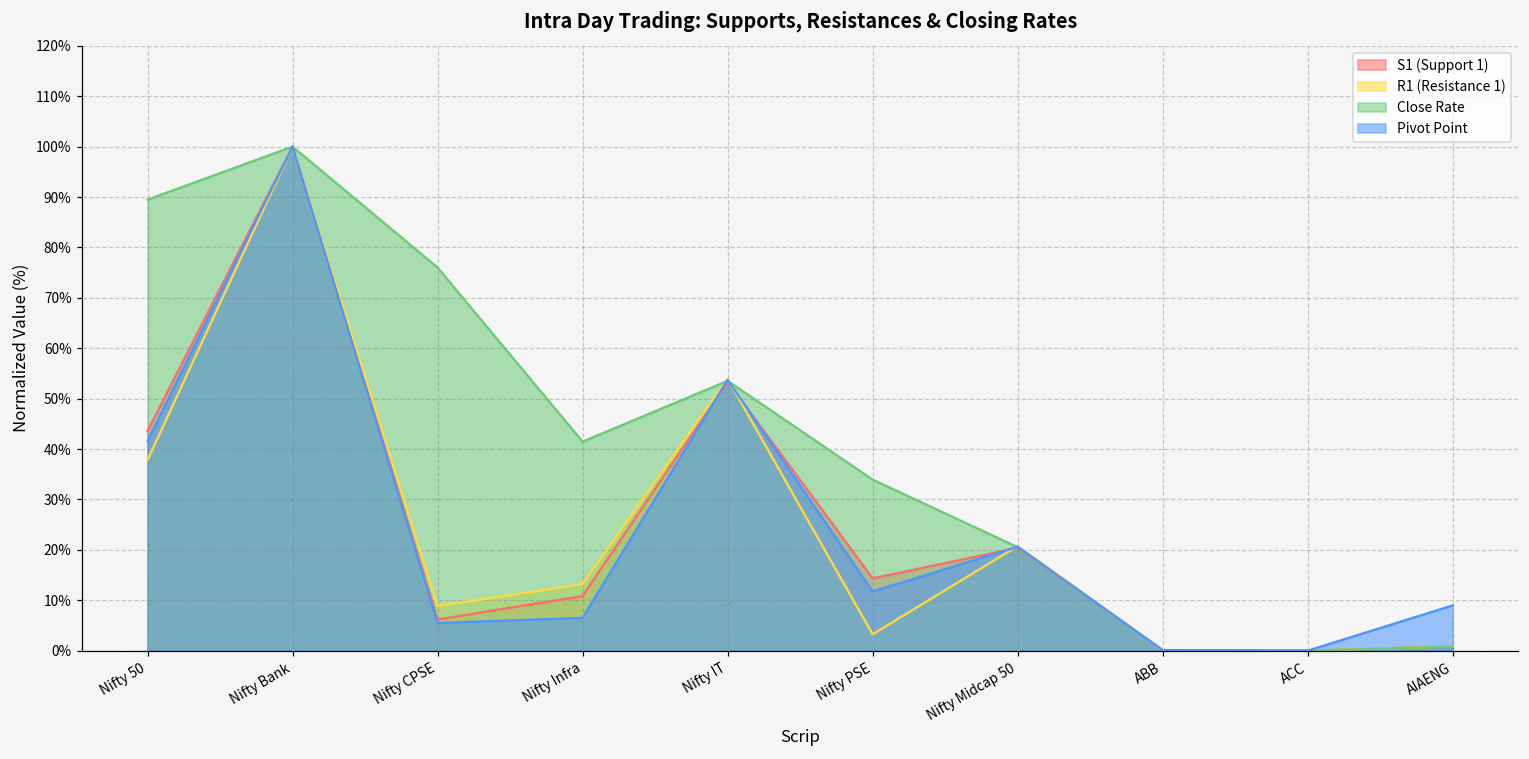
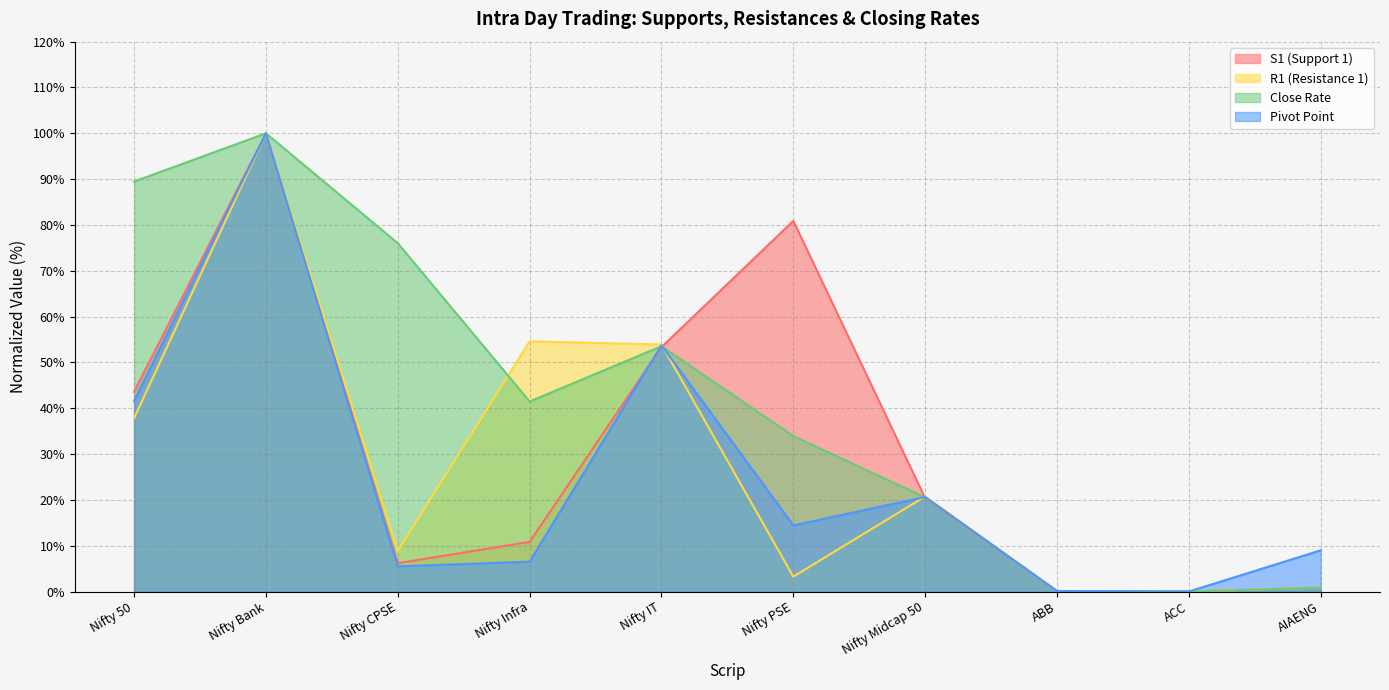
  {
    "S1 (Support 1)": {
      "Nifty 50": "44%",
      "Nifty CPSE": "6%",
      "Nifty Infra": "11%",
-     "Nifty PSE": "14%"
+     "Nifty PSE": "81%"
    },
    "R1 (Resistance 1)": {
      "Nifty 50": "38%",
      "Nifty CPSE": "9%",
-     "Nifty Infra": "13%",
+     "Nifty Infra": "55%",
      "Nifty PSE": "3%"
    },
    "Close Rate": {
      "Nifty 50": "89%",
      "Nifty CPSE": "76%",
      "Nifty Infra": "41%",
      "Nifty PSE": "34%"
    },
    "Pivot Point": {
      "Nifty 50": "42%",
      "Nifty CPSE": "5%",
      "Nifty Infra": "7%",
-     "Nifty PSE": "12%",
+     "Nifty PSE": "14%",
      "AIAENG": "9%"
    }
  }
